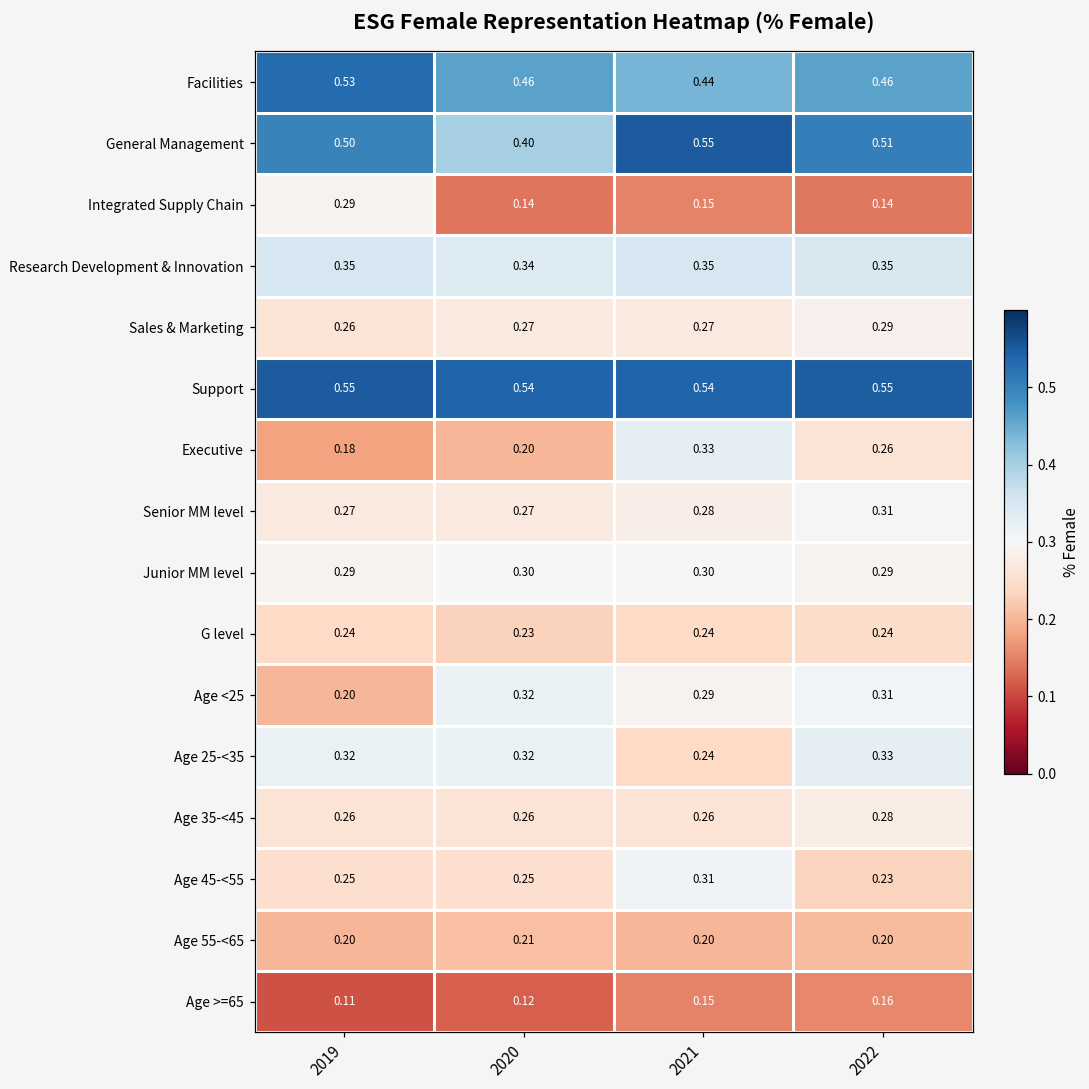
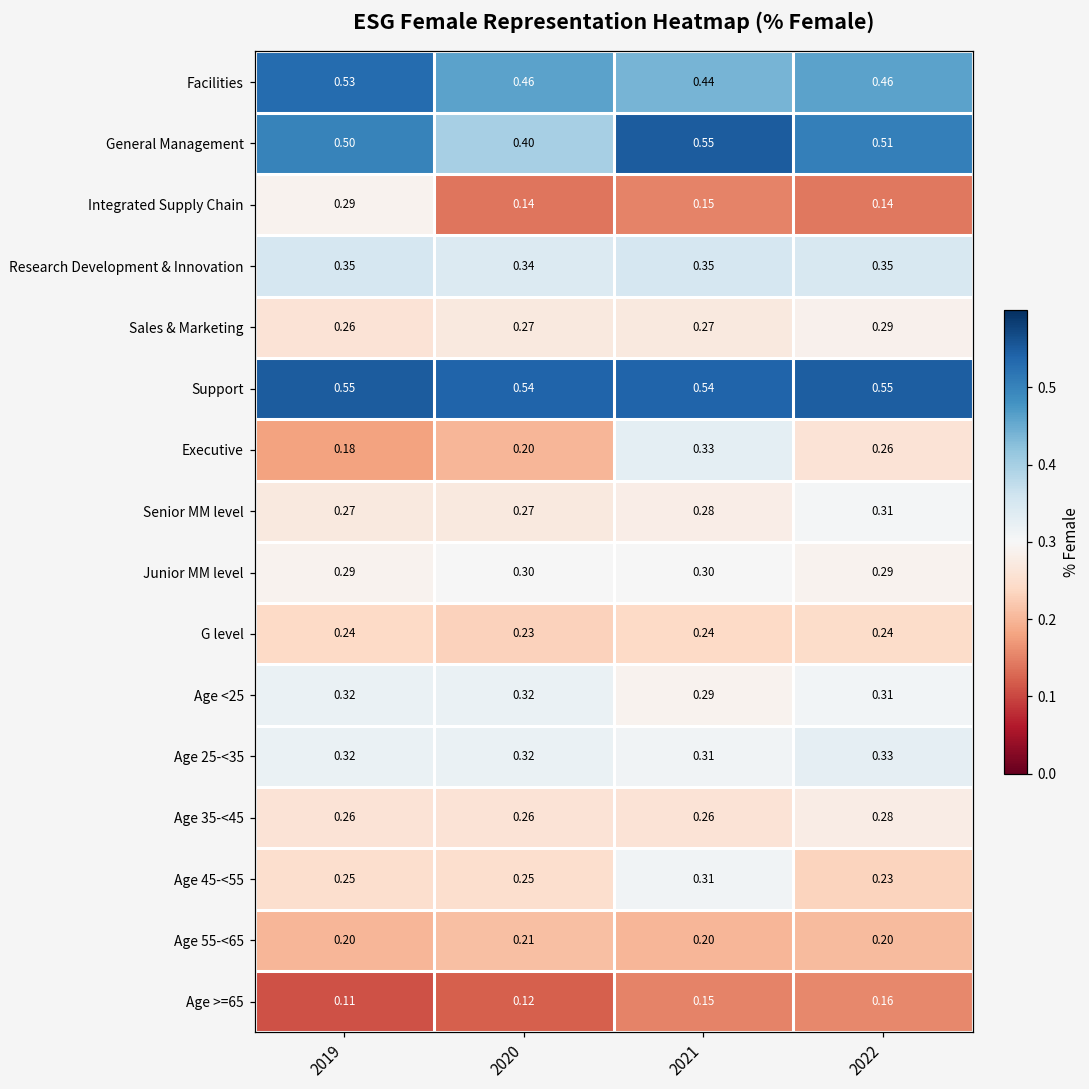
  {
    "Facilities": {
      "2019": 0.53,
      "2020": 0.46,
      "2021": 0.44,
      "2022": 0.46
    },
    "General Management": {
      "2019": 0.50,
      "2020": 0.40,
      "2021": 0.55,
      "2022": 0.51
    },
    "Integrated Supply Chain": {
      "2019": 0.29,
      "2020": 0.14,
      "2021": 0.15,
      "2022": 0.14
    },
    "Research Development & Innovation": {
      "2019": 0.35,
      "2020": 0.34,
      "2021": 0.35,
      "2022": 0.35
    },
    "Sales & Marketing": {
      "2019": 0.26,
      "2020": 0.27,
      "2021": 0.27,
      "2022": 0.29
    },
    "Support": {
      "2019": 0.55,
      "2020": 0.54,
      "2021": 0.54,
      "2022": 0.55
    },
    "Executive": {
      "2019": 0.18,
      "2020": 0.20,
      "2021": 0.33,
      "2022": 0.26
    },
    "Senior MM level": {
      "2019": 0.27,
      "2020": 0.27,
      "2021": 0.28,
      "2022": 0.31
    },
    "Junior MM level": {
      "2019": 0.29,
      "2020": 0.30,
      "2021": 0.30,
      "2022": 0.29
    },
    "G level": {
      "2019": 0.24,
      "2020": 0.23,
      "2021": 0.24,
      "2022": 0.24
    },
    "Age <25": {
-     "2019": 0.20,
+     "2019": 0.32,
      "2020": 0.32,
      "2021": 0.29,
      "2022": 0.31
    },
    "Age 25-<35": {
      "2019": 0.32,
      "2020": 0.32,
-     "2021": 0.24,
+     "2021": 0.31,
      "2022": 0.33
    },
    "Age 35-<45": {
      "2019": 0.26,
      "2020": 0.26,
      "2021": 0.26,
      "2022": 0.28
    },
    "Age 45-<55": {
      "2019": 0.25,
      "2020": 0.25,
      "2021": 0.31,
      "2022": 0.23
    },
    "Age 55-<65": {
      "2019": 0.20,
      "2020": 0.21,
      "2021": 0.20,
      "2022": 0.20
    },
    "Age >=65": {
      "2019": 0.11,
      "2020": 0.12,
      "2021": 0.15,
      "2022": 0.16
    }
  }
